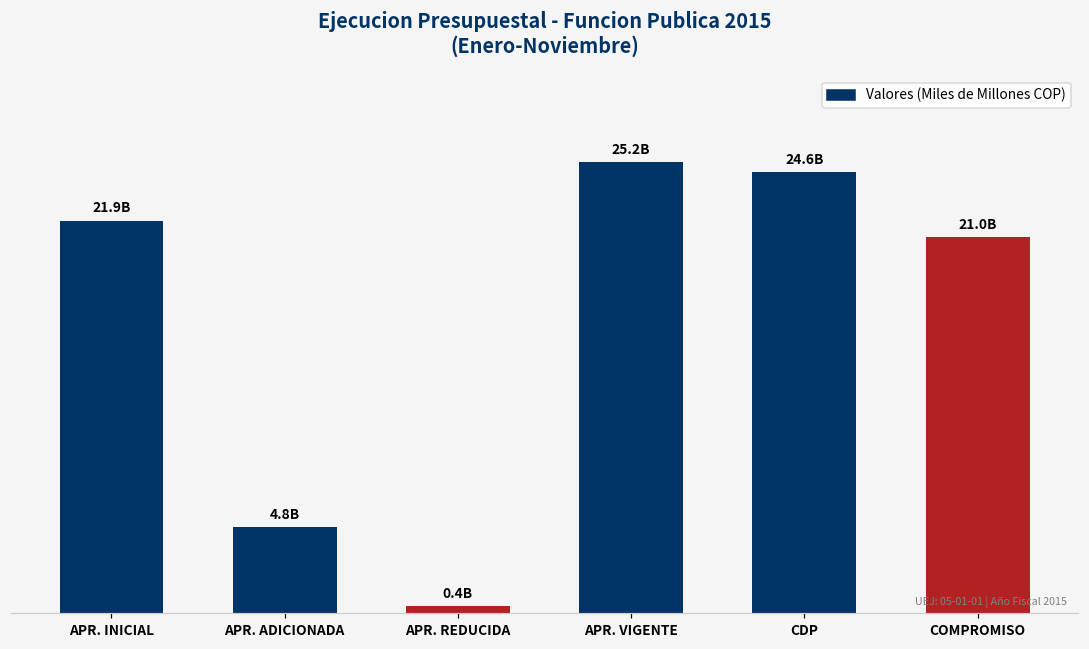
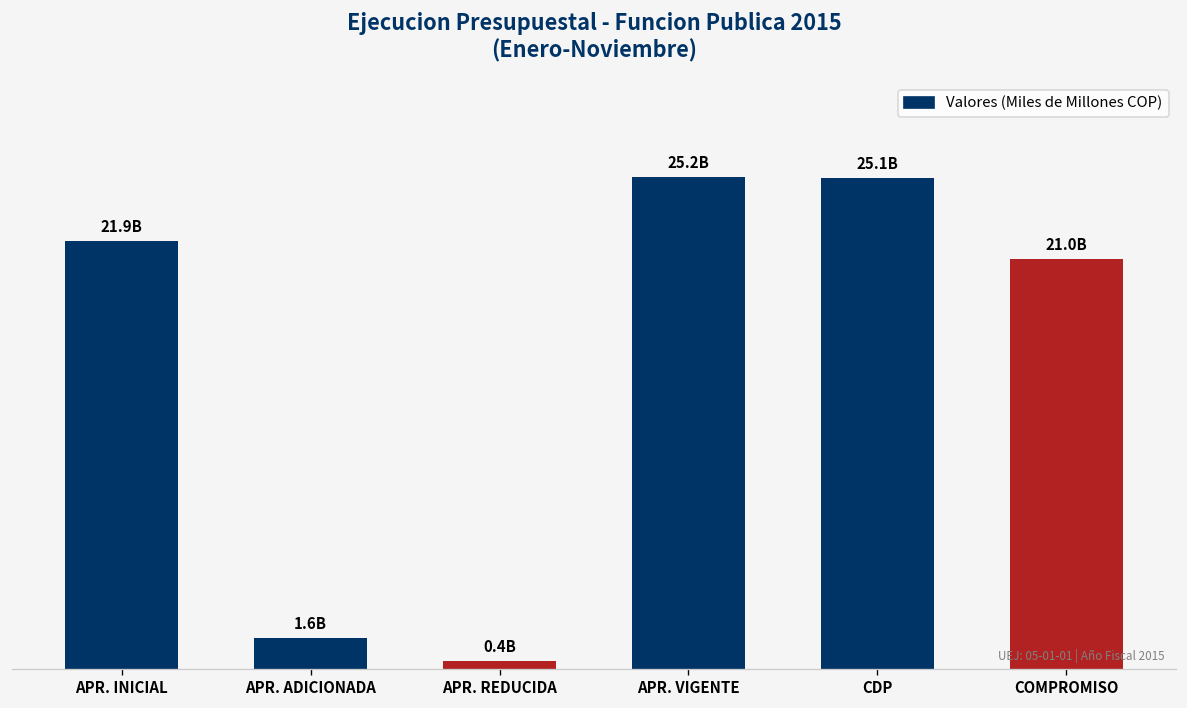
  {
    "APR. INICIAL": "21.9B",
-   "APR. ADICIONADA": "4.8B",
+   "APR. ADICIONADA": "1.6B",
    "APR. REDUCIDA": "0.4B",
    "APR. VIGENTE": "25.2B",
-   "CDP": "24.6B",
+   "CDP": "25.1B",
    "COMPROMISO": "21.0B"
  }
